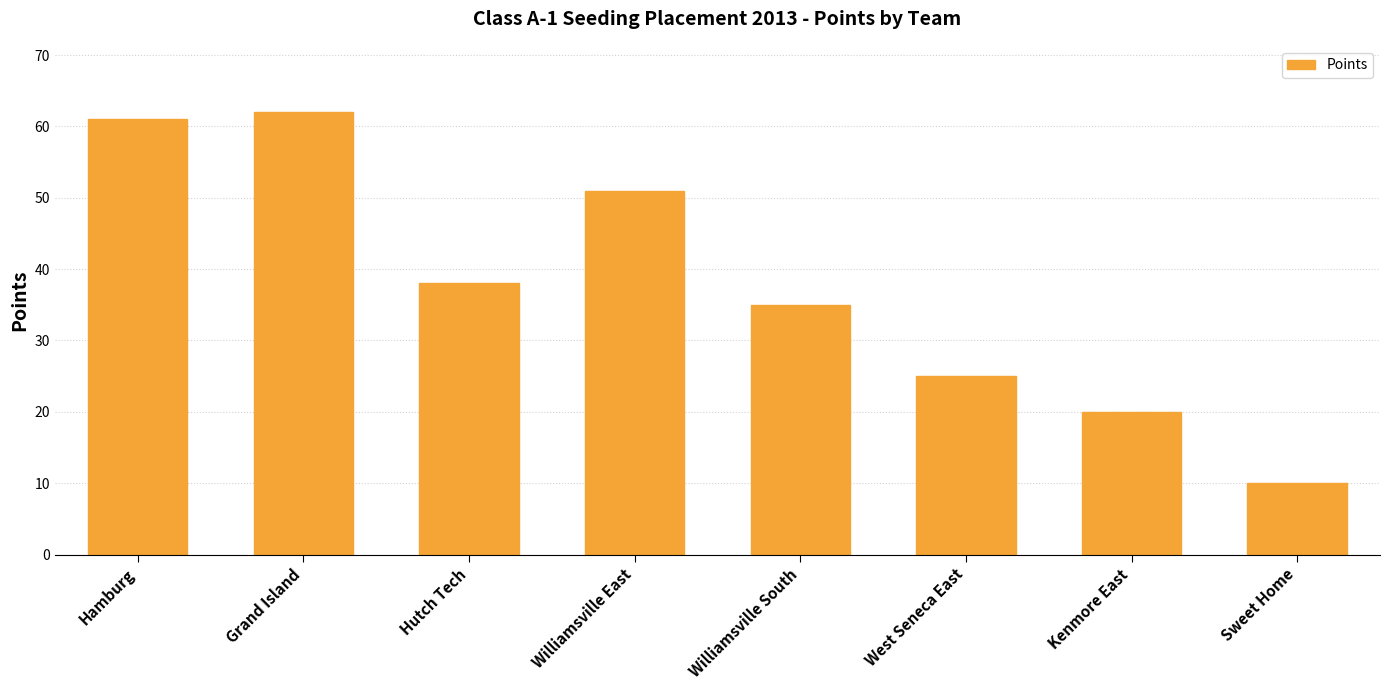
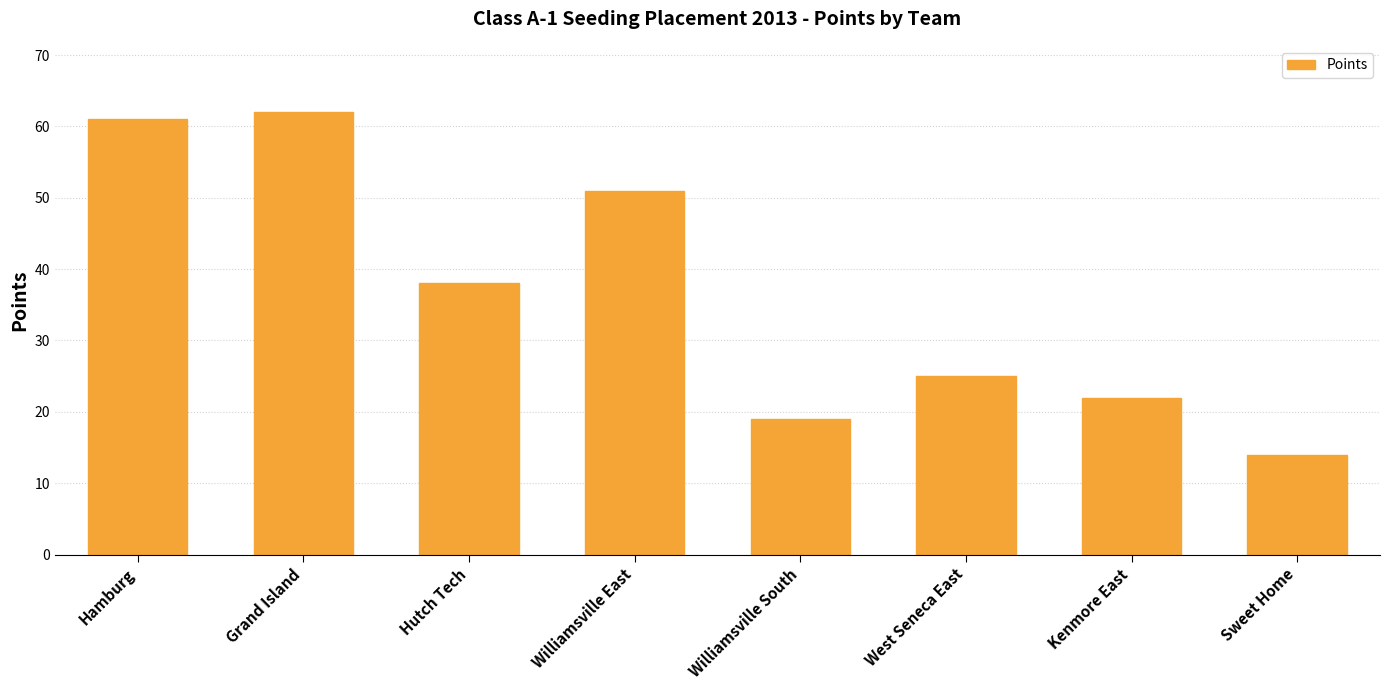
  {
    "Hamburg": 61,
    "Grand Island": 62,
    "Hutch Tech": 38,
    "Williamsville East": 51,
-   "Williamsville South": 35,
+   "Williamsville South": 19,
    "West Seneca East": 25,
-   "Kenmore East": 20,
-   "Sweet Home": 10
+   "Kenmore East": 22,
+   "Sweet Home": 14
  }
